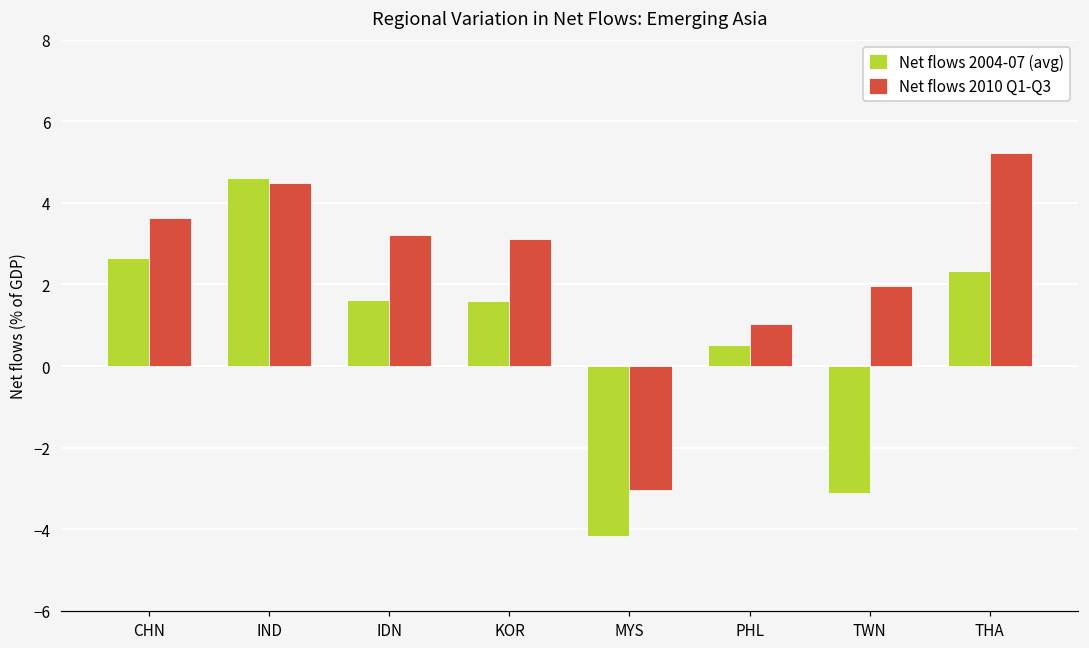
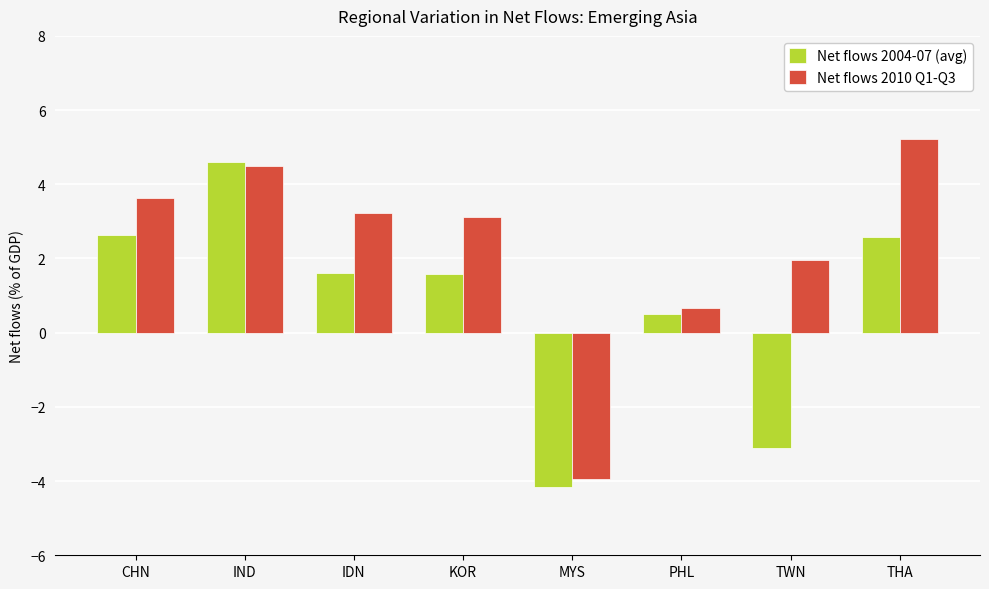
  {
    "Net flows 2004-07 (avg)": {
      "CHN": 2.6,
      "IND": 4.6,
      "IDN": 1.6,
      "KOR": 1.6,
      "MYS": -4.2,
      "PHL": 0.5,
      "TWN": -3.1,
-     "THA": 2.3
+     "THA": 2.6
    },
    "Net flows 2010 Q1-Q3": {
      "CHN": 3.6,
      "IND": 4.5,
      "IDN": 3.2,
      "KOR": 3.1,
-     "MYS": -3.0,
-     "PHL": 1.0,
+     "MYS": -3.9,
+     "PHL": 0.7,
      "TWN": 2.0,
      "THA": 5.2
    }
  }
